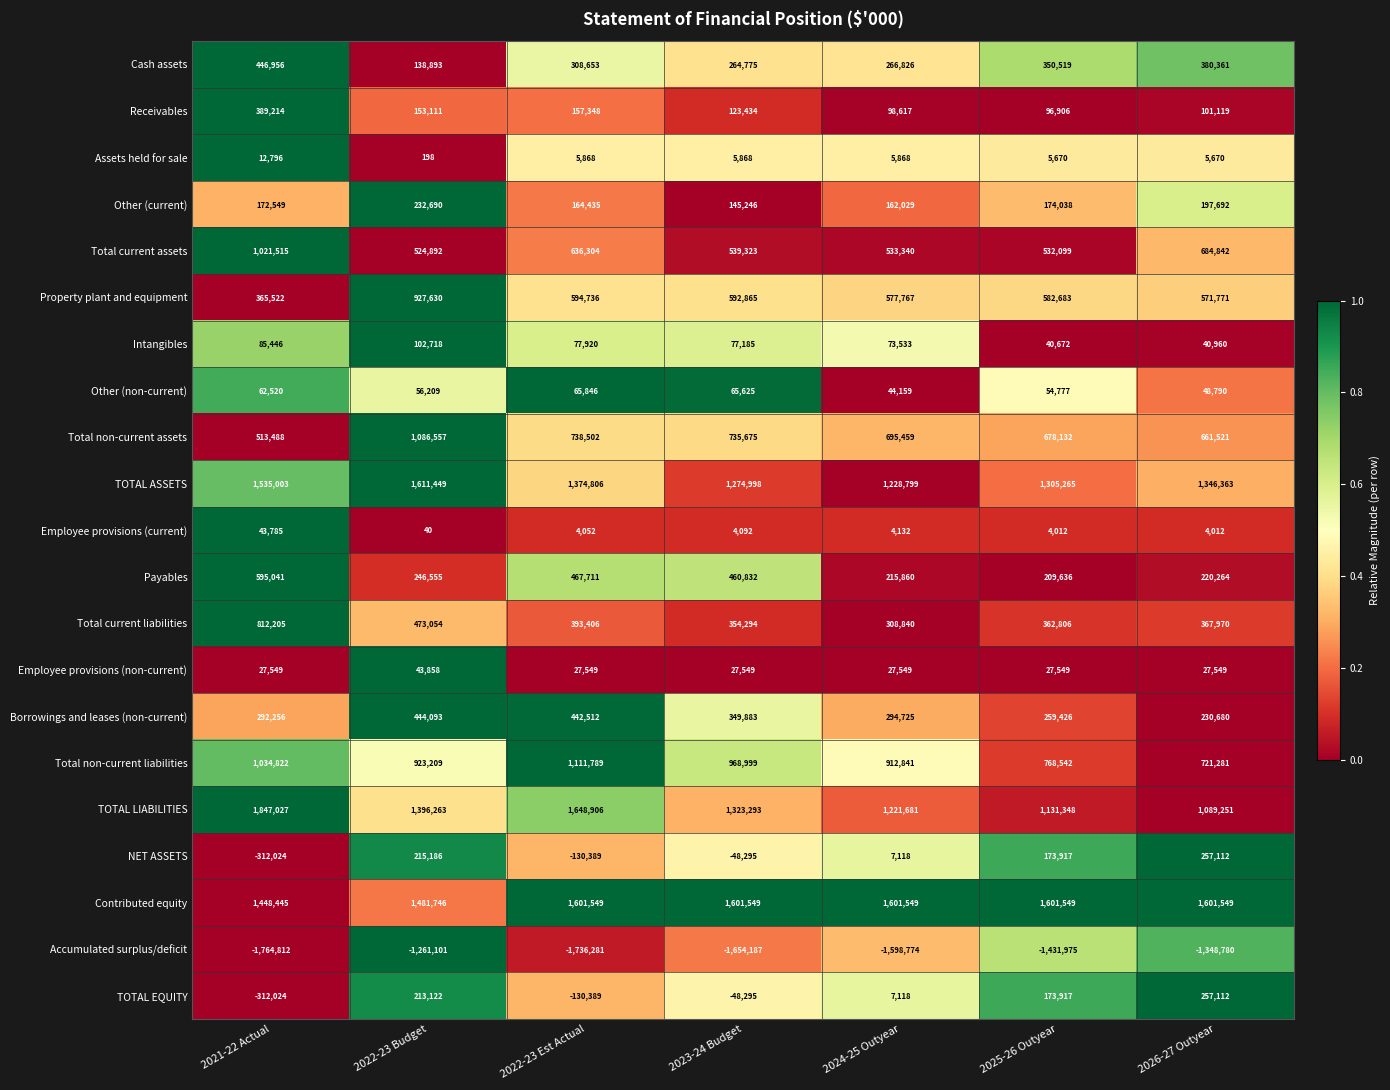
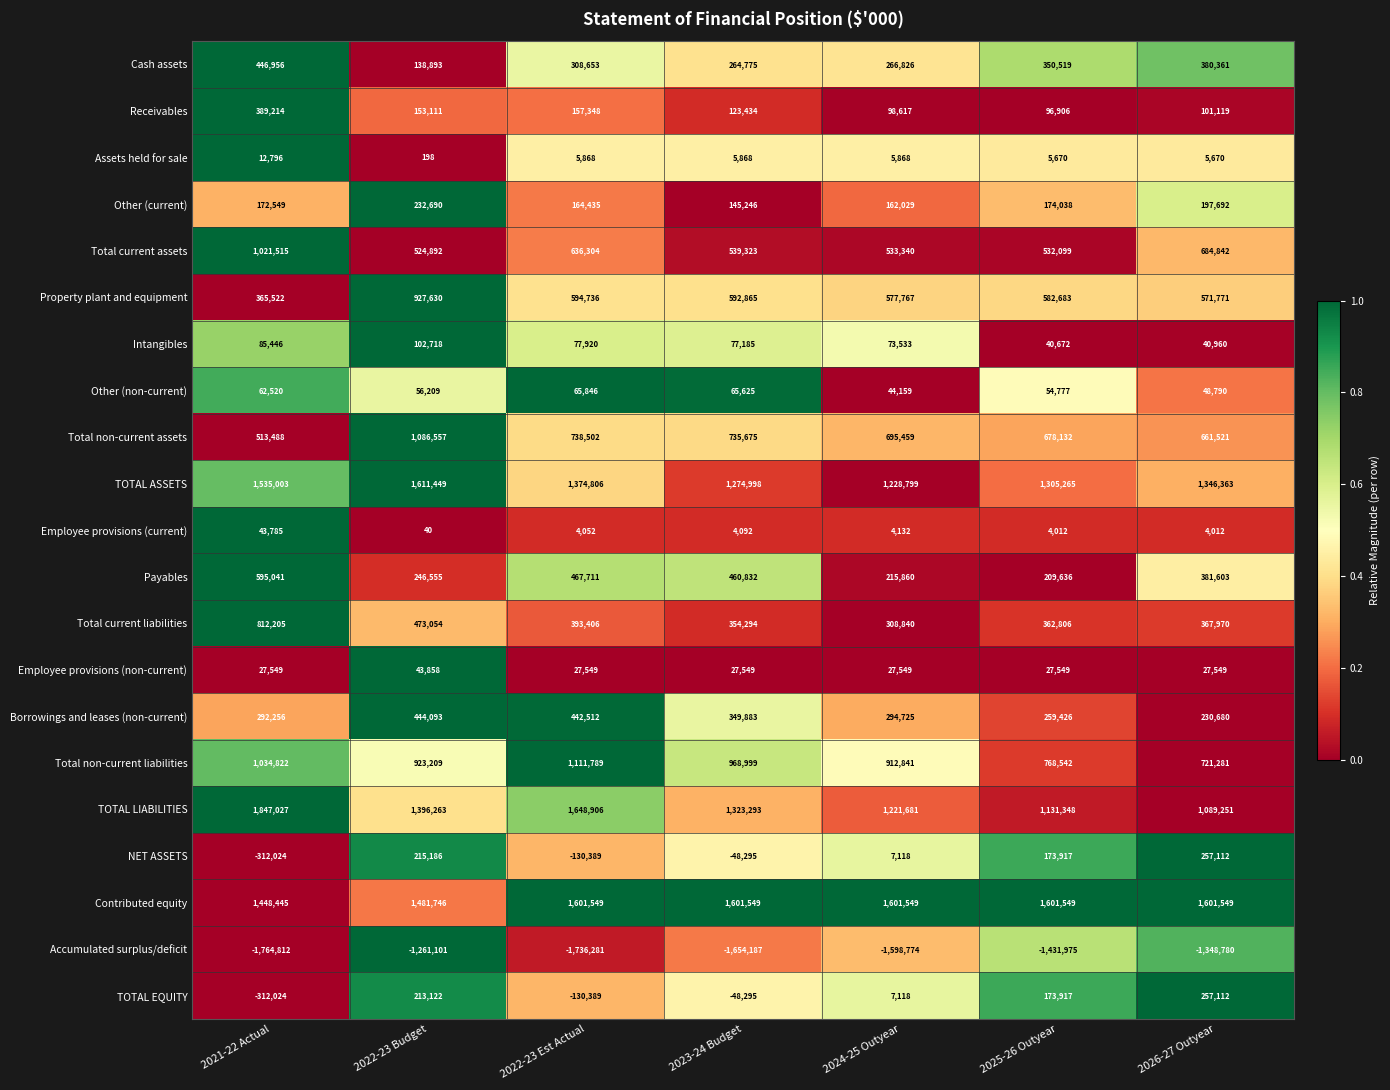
  {
    "Cash assets": {
      "2021-22 Actual": "446,956",
      "2022-23 Budget": "138,893",
      "2022-23 Est Actual": "308,653",
      "2023-24 Budget": "264,775",
      "2024-25 Outyear": "266,826",
      "2025-26 Outyear": "350,519",
      "2026-27 Outyear": "380,361"
    },
    "Receivables": {
      "2021-22 Actual": "389,214",
      "2022-23 Budget": "153,111",
      "2022-23 Est Actual": "157,348",
      "2023-24 Budget": "123,434",
      "2024-25 Outyear": "98,617",
      "2025-26 Outyear": "96,906",
      "2026-27 Outyear": "101,119"
    },
    "Assets held for sale": {
      "2021-22 Actual": "12,796",
      "2022-23 Budget": "198",
      "2022-23 Est Actual": "5,868",
      "2023-24 Budget": "5,868",
      "2024-25 Outyear": "5,868",
      "2025-26 Outyear": "5,670",
      "2026-27 Outyear": "5,670"
    },
    "Other (current)": {
      "2021-22 Actual": "172,549",
      "2022-23 Budget": "232,690",
      "2022-23 Est Actual": "164,435",
      "2023-24 Budget": "145,246",
      "2024-25 Outyear": "162,029",
      "2025-26 Outyear": "174,038",
      "2026-27 Outyear": "197,692"
    },
    "Total current assets": {
      "2021-22 Actual": "1,021,515",
      "2022-23 Budget": "524,892",
      "2022-23 Est Actual": "636,304",
      "2023-24 Budget": "539,323",
      "2024-25 Outyear": "533,340",
      "2025-26 Outyear": "532,099",
      "2026-27 Outyear": "684,842"
    },
    "Property plant and equipment": {
      "2021-22 Actual": "365,522",
      "2022-23 Budget": "927,630",
      "2022-23 Est Actual": "594,736",
      "2023-24 Budget": "592,865",
      "2024-25 Outyear": "577,767",
      "2025-26 Outyear": "582,683",
      "2026-27 Outyear": "571,771"
    },
    "Intangibles": {
      "2021-22 Actual": "85,446",
      "2022-23 Budget": "102,718",
      "2022-23 Est Actual": "77,920",
      "2023-24 Budget": "77,185",
      "2024-25 Outyear": "73,533",
      "2025-26 Outyear": "40,672",
      "2026-27 Outyear": "40,960"
    },
    "Other (non-current)": {
      "2021-22 Actual": "62,520",
      "2022-23 Budget": "56,209",
      "2022-23 Est Actual": "65,846",
      "2023-24 Budget": "65,625",
      "2024-25 Outyear": "44,159",
      "2025-26 Outyear": "54,777",
      "2026-27 Outyear": "48,790"
    },
    "Total non-current assets": {
      "2021-22 Actual": "513,488",
      "2022-23 Budget": "1,086,557",
      "2022-23 Est Actual": "738,502",
      "2023-24 Budget": "735,675",
      "2024-25 Outyear": "695,459",
      "2025-26 Outyear": "678,132",
      "2026-27 Outyear": "661,521"
    },
    "TOTAL ASSETS": {
      "2021-22 Actual": "1,535,003",
      "2022-23 Budget": "1,611,449",
      "2022-23 Est Actual": "1,374,806",
      "2023-24 Budget": "1,274,998",
      "2024-25 Outyear": "1,228,799",
      "2025-26 Outyear": "1,305,265",
      "2026-27 Outyear": "1,346,363"
    },
    "Employee provisions (current)": {
      "2021-22 Actual": "43,785",
      "2022-23 Budget": "40",
      "2022-23 Est Actual": "4,052",
      "2023-24 Budget": "4,092",
      "2024-25 Outyear": "4,132",
      "2025-26 Outyear": "4,012",
      "2026-27 Outyear": "4,012"
    },
    "Payables": {
      "2021-22 Actual": "595,041",
      "2022-23 Budget": "246,555",
      "2022-23 Est Actual": "467,711",
      "2023-24 Budget": "460,832",
      "2024-25 Outyear": "215,860",
      "2025-26 Outyear": "209,636",
-     "2026-27 Outyear": "220,264"
+     "2026-27 Outyear": "381,603"
    },
    "Total current liabilities": {
      "2021-22 Actual": "812,205",
      "2022-23 Budget": "473,054",
      "2022-23 Est Actual": "393,406",
      "2023-24 Budget": "354,294",
      "2024-25 Outyear": "308,840",
      "2025-26 Outyear": "362,806",
      "2026-27 Outyear": "367,970"
    },
    "Employee provisions (non-current)": {
      "2021-22 Actual": "27,549",
      "2022-23 Budget": "43,858",
      "2022-23 Est Actual": "27,549",
      "2023-24 Budget": "27,549",
      "2024-25 Outyear": "27,549",
      "2025-26 Outyear": "27,549",
      "2026-27 Outyear": "27,549"
    },
    "Borrowings and leases (non-current)": {
      "2021-22 Actual": "292,256",
      "2022-23 Budget": "444,093",
      "2022-23 Est Actual": "442,512",
      "2023-24 Budget": "349,883",
      "2024-25 Outyear": "294,725",
      "2025-26 Outyear": "259,426",
      "2026-27 Outyear": "230,680"
    },
    "Total non-current liabilities": {
      "2021-22 Actual": "1,034,822",
      "2022-23 Budget": "923,209",
      "2022-23 Est Actual": "1,111,789",
      "2023-24 Budget": "968,999",
      "2024-25 Outyear": "912,841",
      "2025-26 Outyear": "768,542",
      "2026-27 Outyear": "721,281"
    },
    "TOTAL LIABILITIES": {
      "2021-22 Actual": "1,847,027",
      "2022-23 Budget": "1,396,263",
      "2022-23 Est Actual": "1,648,906",
      "2023-24 Budget": "1,323,293",
      "2024-25 Outyear": "1,221,681",
      "2025-26 Outyear": "1,131,348",
      "2026-27 Outyear": "1,089,251"
    },
    "NET ASSETS": {
      "2021-22 Actual": "-312,024",
      "2022-23 Budget": "215,186",
      "2022-23 Est Actual": "-130,389",
      "2023-24 Budget": "-48,295",
      "2024-25 Outyear": "7,118",
      "2025-26 Outyear": "173,917",
      "2026-27 Outyear": "257,112"
    },
    "Contributed equity": {
      "2021-22 Actual": "1,448,445",
      "2022-23 Budget": "1,481,746",
      "2022-23 Est Actual": "1,601,549",
      "2023-24 Budget": "1,601,549",
      "2024-25 Outyear": "1,601,549",
      "2025-26 Outyear": "1,601,549",
      "2026-27 Outyear": "1,601,549"
    },
    "Accumulated surplus/deficit": {
      "2021-22 Actual": "-1,764,812",
      "2022-23 Budget": "-1,261,101",
      "2022-23 Est Actual": "-1,736,281",
      "2023-24 Budget": "-1,654,187",
      "2024-25 Outyear": "-1,598,774",
      "2025-26 Outyear": "-1,431,975",
      "2026-27 Outyear": "-1,348,780"
    },
    "TOTAL EQUITY": {
      "2021-22 Actual": "-312,024",
      "2022-23 Budget": "213,122",
      "2022-23 Est Actual": "-130,389",
      "2023-24 Budget": "-48,295",
      "2024-25 Outyear": "7,118",
      "2025-26 Outyear": "173,917",
      "2026-27 Outyear": "257,112"
    }
  }
